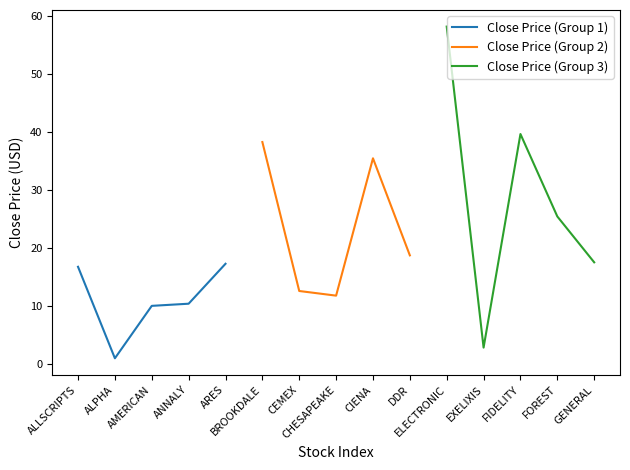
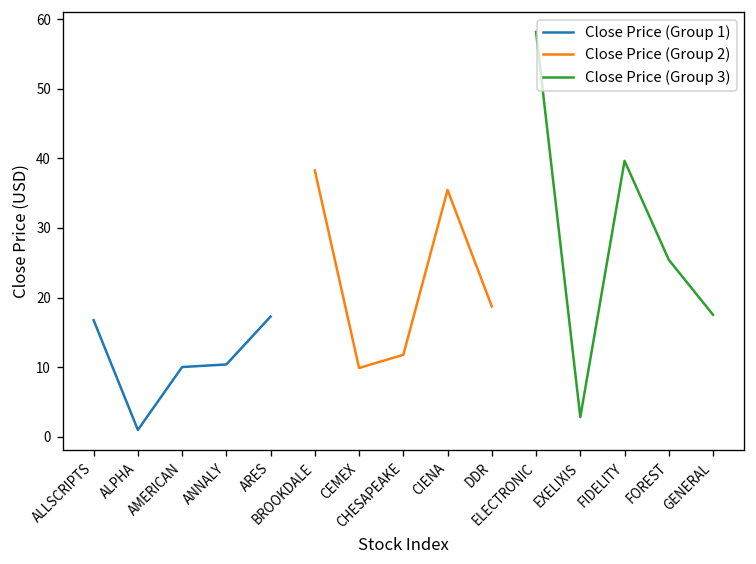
  {
    "Close Price (Group 1)": {
      "ALLSCRIPTS": 17,
      "ALPHA": 1,
      "AMERICAN": 10,
      "ANNALY": 10,
      "ARES": 17
    },
    "Close Price (Group 2)": {
      "BROOKDALE": 38,
-     "CEMEX": 13,
+     "CEMEX": 10,
      "CHESAPEAKE": 12,
      "CIENA": 35,
      "DDR": 19
    },
    "Close Price (Group 3)": {
      "ELECTRONIC": 58,
      "EXELIXIS": 3,
      "FIDELITY": 40,
      "FOREST": 25,
      "GENERAL": 18
    }
  }
